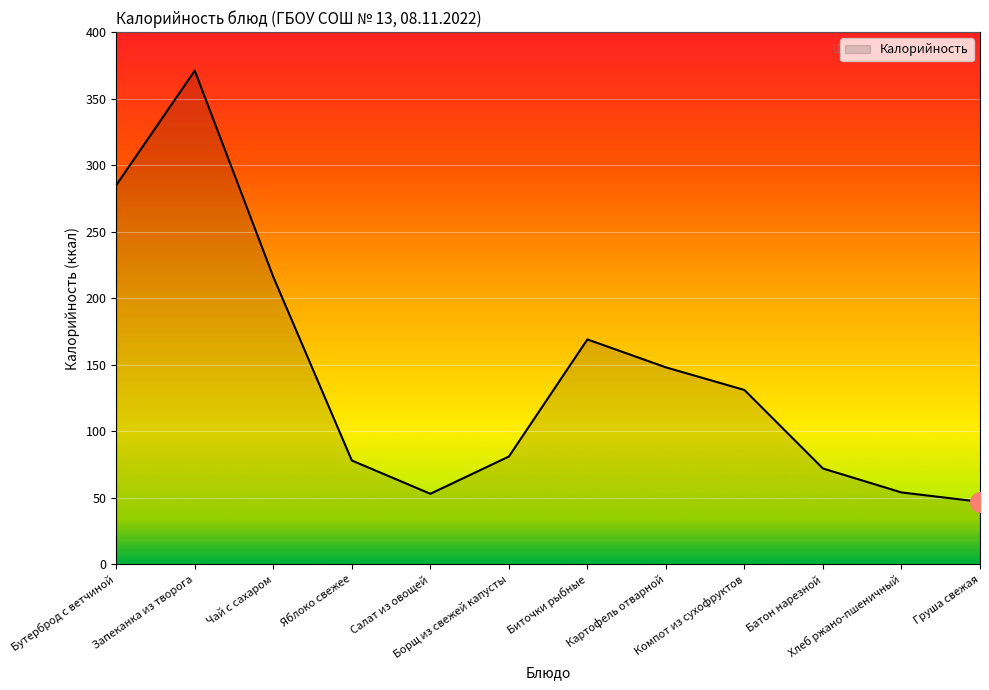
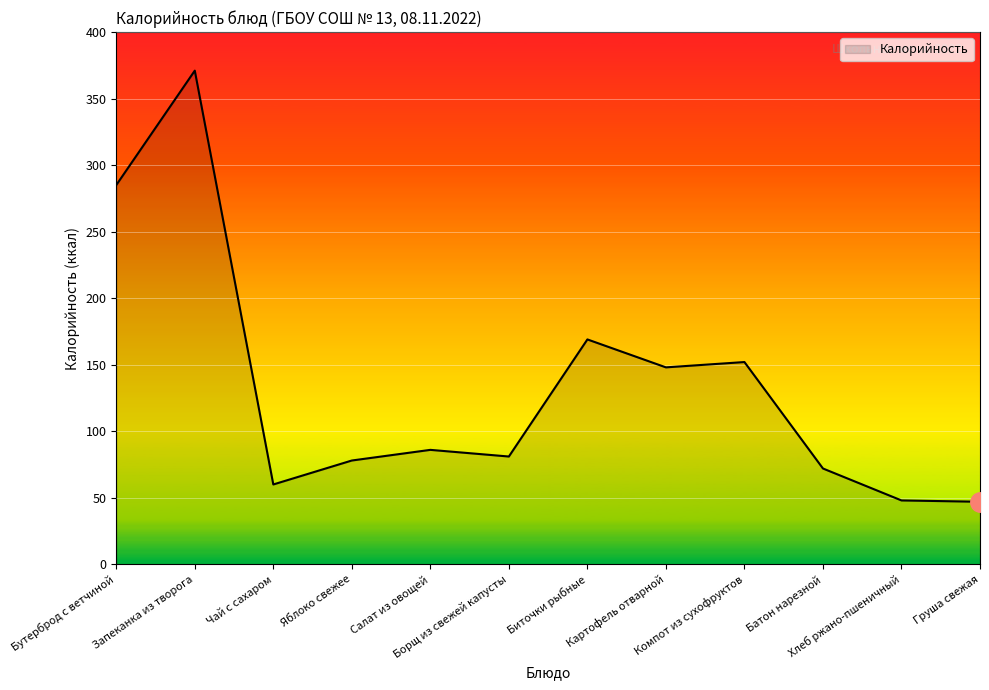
  {
    "Калорийность": {
      "Бутерброд с ветчиной": 285,
      "Запеканка из творога": 371,
-     "Чай с сахаром": 216,
+     "Чай с сахаром": 60,
      "Яблоко свежее": 78,
-     "Салат из овощей": 53,
+     "Салат из овощей": 86,
      "Борщ из свежей капусты": 81,
      "Биточки рыбные": 169,
      "Картофель отварной": 148,
-     "Компот из сухофруктов": 131,
+     "Компот из сухофруктов": 152,
      "Батон нарезной": 72,
-     "Хлеб ржано-пшеничный": 54
+     "Хлеб ржано-пшеничный": 48
    }
  }
